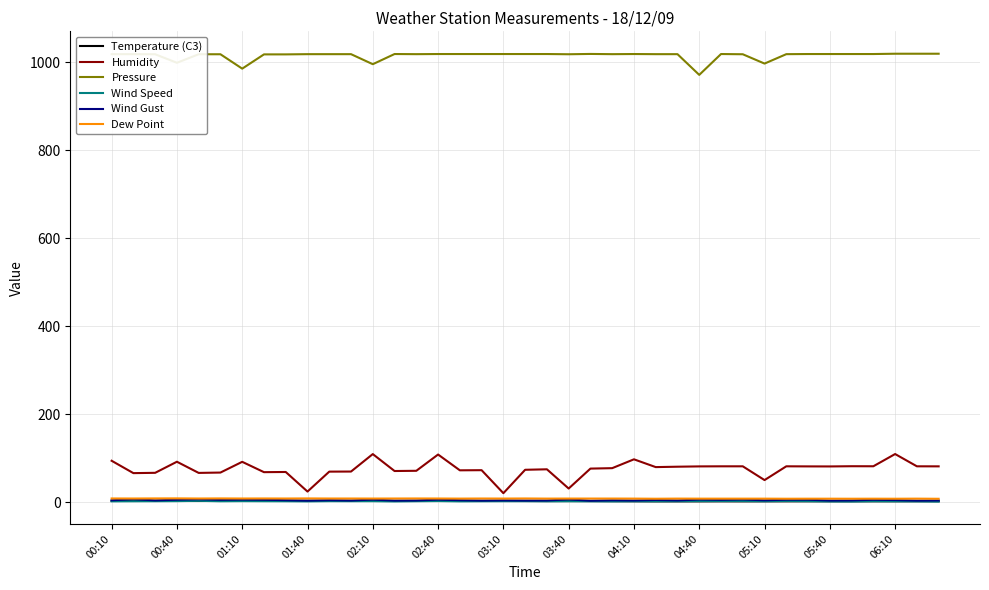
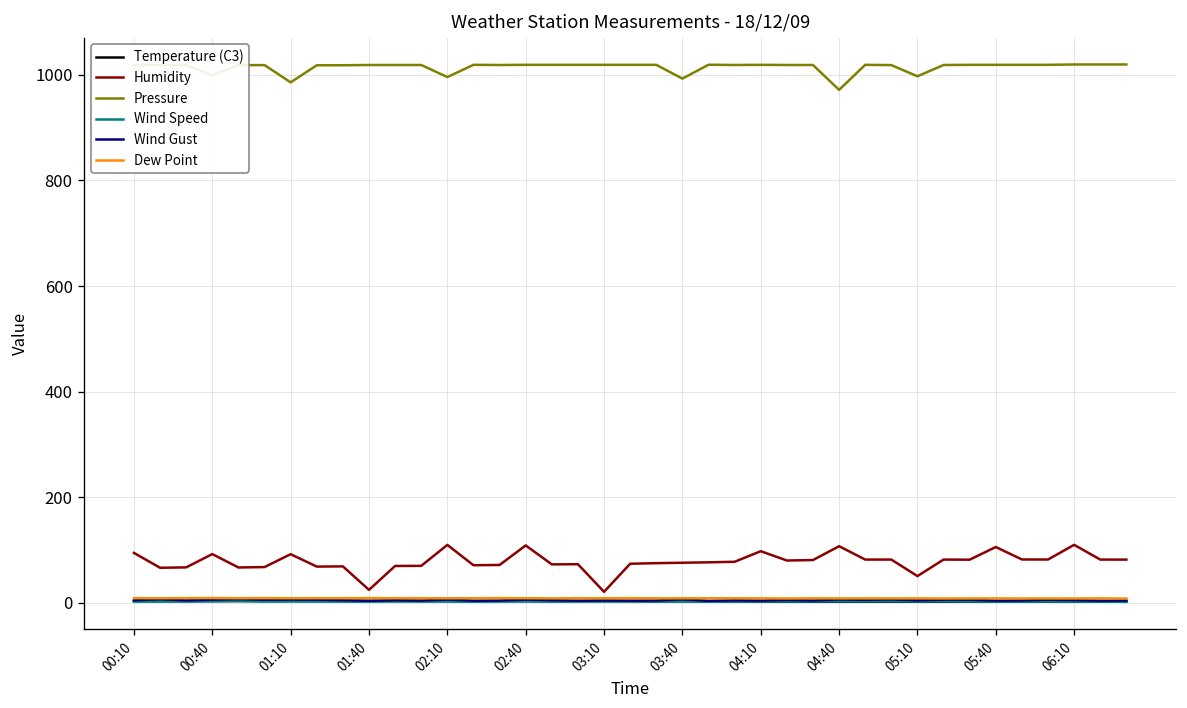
  {
    "Humidity": {
      "00:10": 90,
      "00:40": 90,
      "01:10": 90,
      "01:40": 20,
      "02:10": 110,
      "02:40": 110,
      "03:10": 20,
-     "03:40": 30,
+     "03:40": 80,
      "04:10": 100,
-     "04:40": 80,
+     "04:40": 110,
      "05:10": 50,
-     "05:40": 80,
+     "05:40": 110,
      "06:10": 110
    },
    "Pressure": {
      "01:10": 990,
      "01:40": 1020,
      "02:10": 1000,
      "02:40": 1020,
      "03:10": 1020,
-     "03:40": 1020,
+     "03:40": 990,
      "04:10": 1020,
      "04:40": 970,
      "05:10": 1000,
      "05:40": 1020,
      "06:10": 1020
    }
  }
